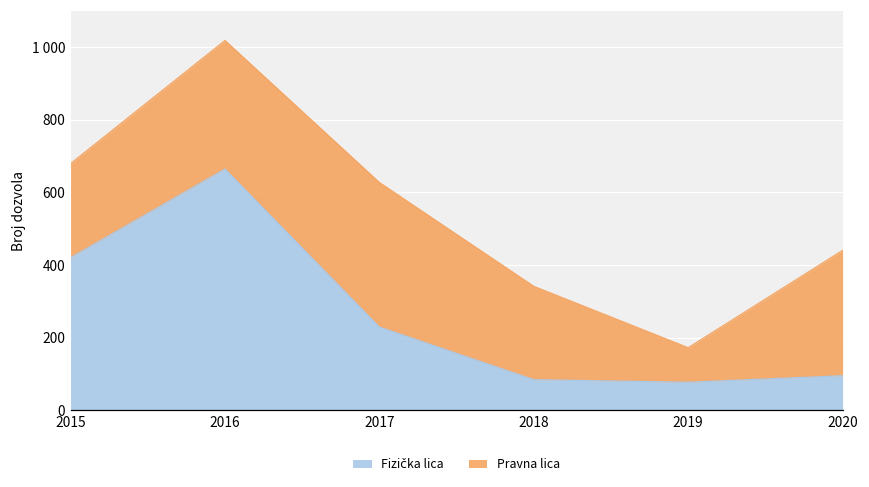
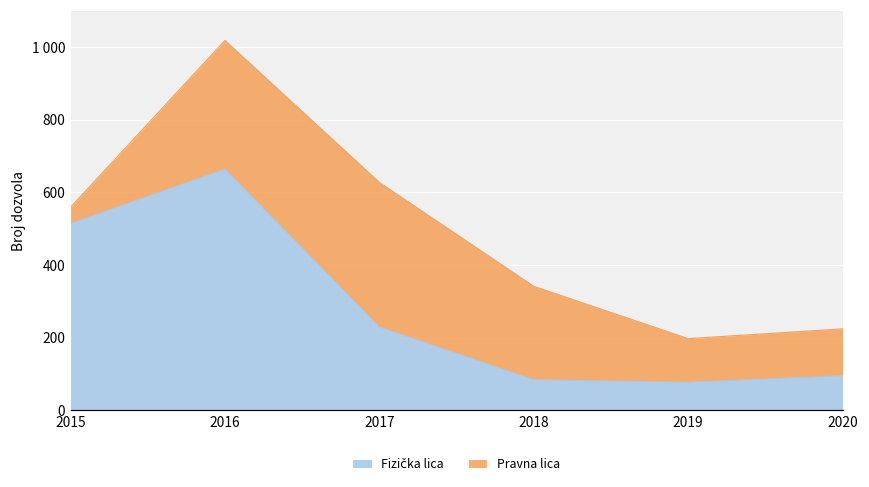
  {
    "Fizička lica": {
-     "2015": 420,
+     "2015": 510,
      "2016": 660,
      "2017": 230,
      "2018": 80,
      "2019": 80,
      "2020": 100
    },
    "Pravna lica": {
-     "2015": 260,
+     "2015": 50,
      "2016": 350,
      "2017": 400,
      "2018": 260,
-     "2019": 100,
-     "2020": 350
+     "2019": 120,
+     "2020": 130
    }
  }
